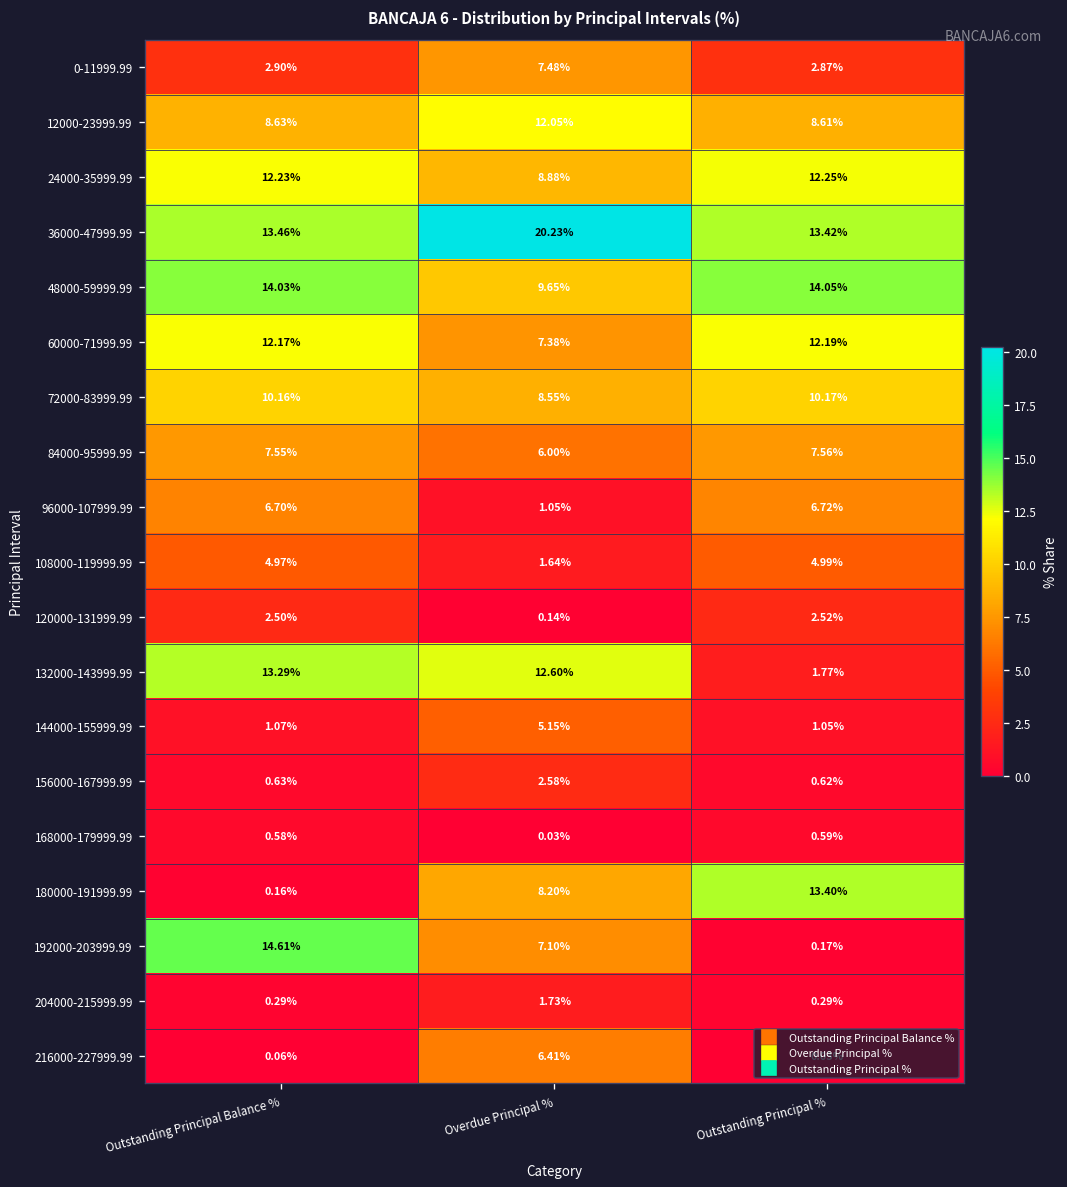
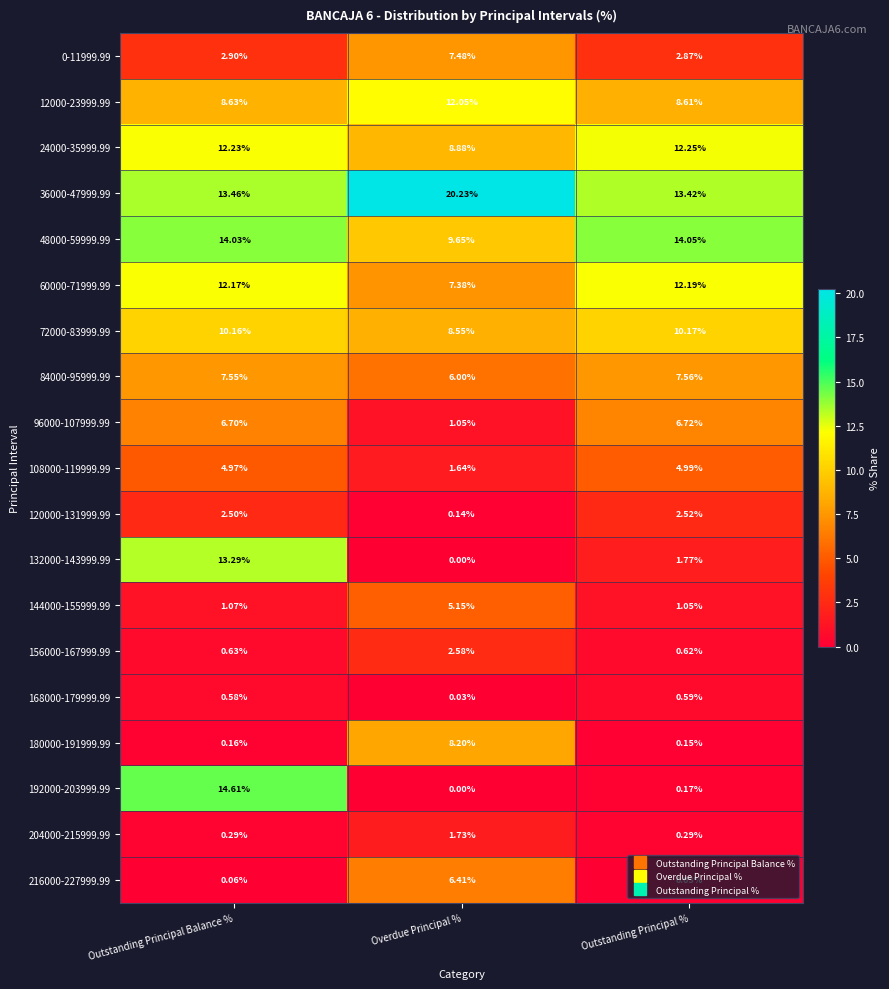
  {
    "0-11999.99": {
      "Outstanding Principal Balance %": "2.90%",
      "Overdue Principal %": "7.48%",
      "Outstanding Principal %": "2.87%"
    },
    "12000-23999.99": {
      "Outstanding Principal Balance %": "8.63%",
      "Overdue Principal %": "12.05%",
      "Outstanding Principal %": "8.61%"
    },
    "24000-35999.99": {
      "Outstanding Principal Balance %": "12.23%",
      "Overdue Principal %": "8.88%",
      "Outstanding Principal %": "12.25%"
    },
    "36000-47999.99": {
      "Outstanding Principal Balance %": "13.46%",
      "Overdue Principal %": "20.23%",
      "Outstanding Principal %": "13.42%"
    },
    "48000-59999.99": {
      "Outstanding Principal Balance %": "14.03%",
      "Overdue Principal %": "9.65%",
      "Outstanding Principal %": "14.05%"
    },
    "60000-71999.99": {
      "Outstanding Principal Balance %": "12.17%",
      "Overdue Principal %": "7.38%",
      "Outstanding Principal %": "12.19%"
    },
    "72000-83999.99": {
      "Outstanding Principal Balance %": "10.16%",
      "Overdue Principal %": "8.55%",
      "Outstanding Principal %": "10.17%"
    },
    "84000-95999.99": {
      "Outstanding Principal Balance %": "7.55%",
      "Overdue Principal %": "6.00%",
      "Outstanding Principal %": "7.56%"
    },
    "96000-107999.99": {
      "Outstanding Principal Balance %": "6.70%",
      "Overdue Principal %": "1.05%",
      "Outstanding Principal %": "6.72%"
    },
    "108000-119999.99": {
      "Outstanding Principal Balance %": "4.97%",
      "Overdue Principal %": "1.64%",
      "Outstanding Principal %": "4.99%"
    },
    "120000-131999.99": {
      "Outstanding Principal Balance %": "2.50%",
      "Overdue Principal %": "0.14%",
      "Outstanding Principal %": "2.52%"
    },
    "132000-143999.99": {
      "Outstanding Principal Balance %": "13.29%",
-     "Overdue Principal %": "12.60%",
+     "Overdue Principal %": "0.00%",
      "Outstanding Principal %": "1.77%"
    },
    "144000-155999.99": {
      "Outstanding Principal Balance %": "1.07%",
      "Overdue Principal %": "5.15%",
      "Outstanding Principal %": "1.05%"
    },
    "156000-167999.99": {
      "Outstanding Principal Balance %": "0.63%",
      "Overdue Principal %": "2.58%",
      "Outstanding Principal %": "0.62%"
    },
    "168000-179999.99": {
      "Outstanding Principal Balance %": "0.58%",
      "Overdue Principal %": "0.03%",
      "Outstanding Principal %": "0.59%"
    },
    "180000-191999.99": {
      "Outstanding Principal Balance %": "0.16%",
      "Overdue Principal %": "8.20%",
-     "Outstanding Principal %": "13.40%"
+     "Outstanding Principal %": "0.15%"
    },
    "192000-203999.99": {
      "Outstanding Principal Balance %": "14.61%",
-     "Overdue Principal %": "7.10%",
+     "Overdue Principal %": "0.00%",
      "Outstanding Principal %": "0.17%"
    },
    "204000-215999.99": {
      "Outstanding Principal Balance %": "0.29%",
      "Overdue Principal %": "1.73%",
      "Outstanding Principal %": "0.29%"
    },
    "216000-227999.99": {
      "Outstanding Principal Balance %": "0.06%",
      "Overdue Principal %": "6.41%"
    }
  }
